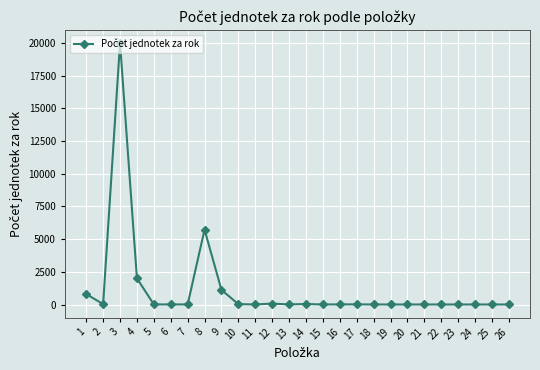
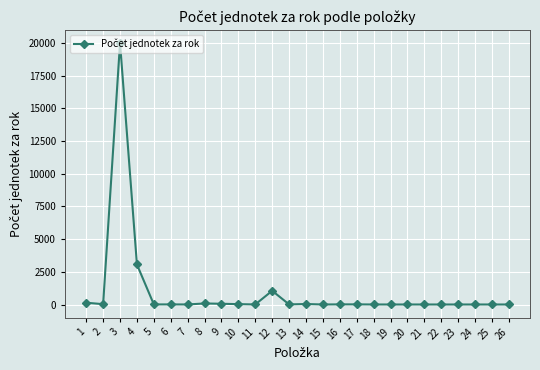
  {
-   "1": 800,
+   "1": 100,
    "2": 0,
-   "4": 2000,
+   "4": 3100,
    "5": 0,
    "6": 0,
    "7": 0,
-   "8": 5700,
-   "9": 1100,
+   "8": 100,
+   "9": 100,
    "10": 0,
    "11": 0,
-   "12": 100,
+   "12": 1000,
    "13": 0,
    "14": 0,
    "15": 0,
    "16": 0,
    "17": 0,
    "18": 0,
    "19": 0,
    "20": 0,
    "21": 0,
    "22": 0,
    "23": 0,
    "24": 0,
    "25": 0,
    "26": 0
  }
